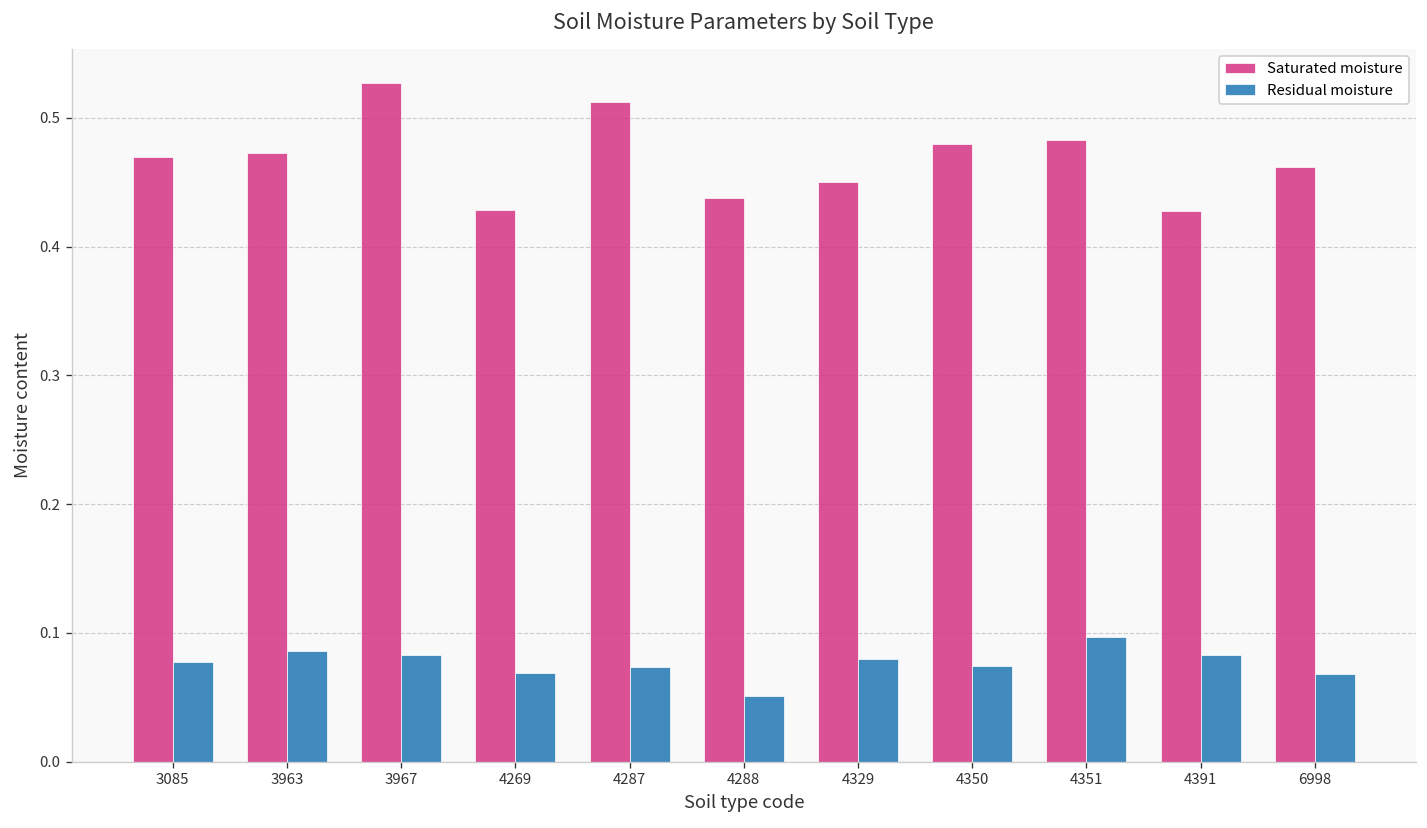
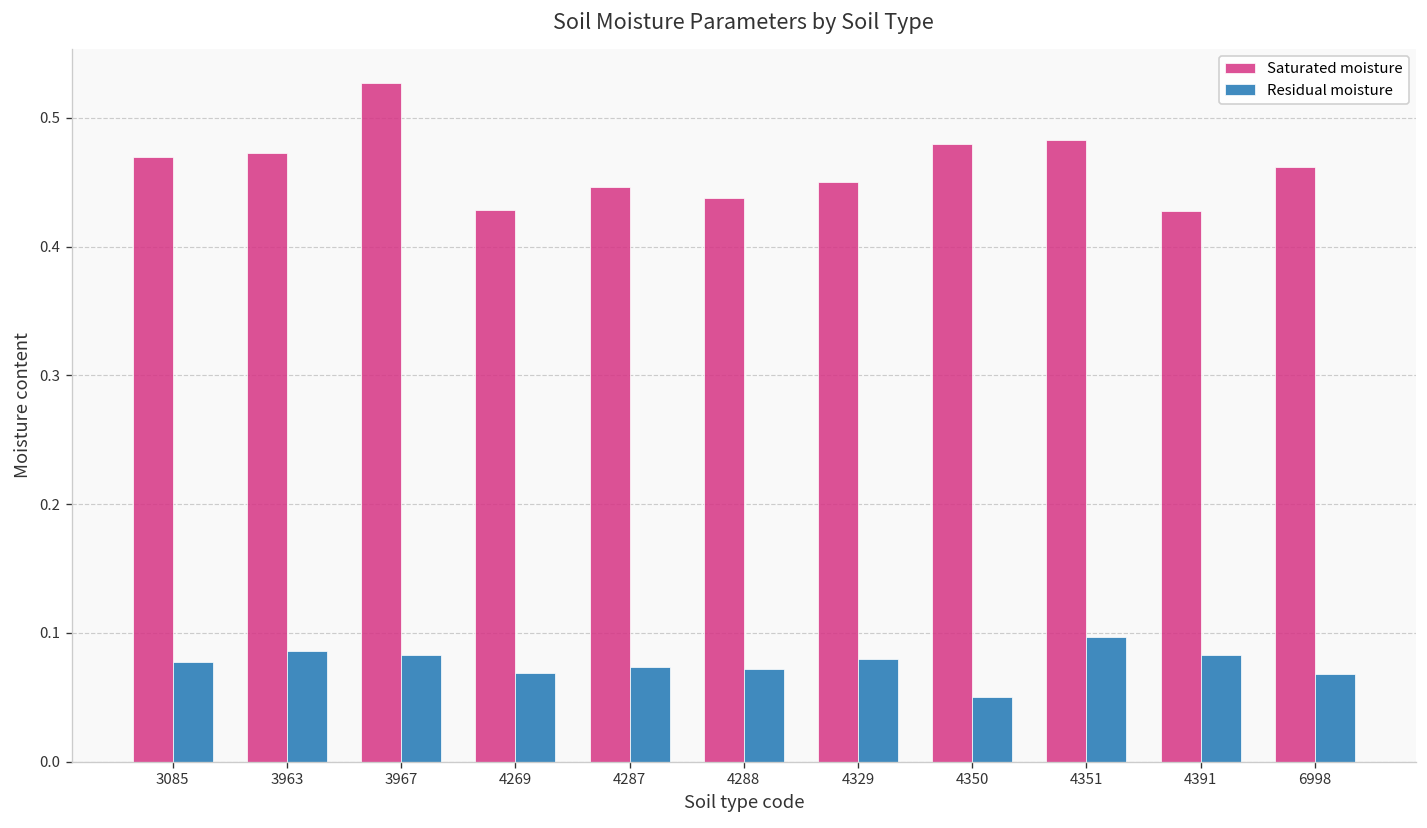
  {
    "Saturated moisture": {
      "3085": 0.470,
      "3963": 0.473,
      "3967": 0.527,
      "4269": 0.428,
-     "4287": 0.513,
+     "4287": 0.446,
      "4288": 0.438,
      "4329": 0.450,
      "4350": 0.480,
      "4351": 0.483,
      "4391": 0.428,
      "6998": 0.462
    },
    "Residual moisture": {
      "3085": 0.078,
      "3963": 0.086,
      "3967": 0.083,
      "4269": 0.069,
      "4287": 0.073,
-     "4288": 0.051,
+     "4288": 0.072,
      "4329": 0.080,
-     "4350": 0.074,
+     "4350": 0.051,
      "4351": 0.097,
      "4391": 0.083,
      "6998": 0.068
    }
  }
